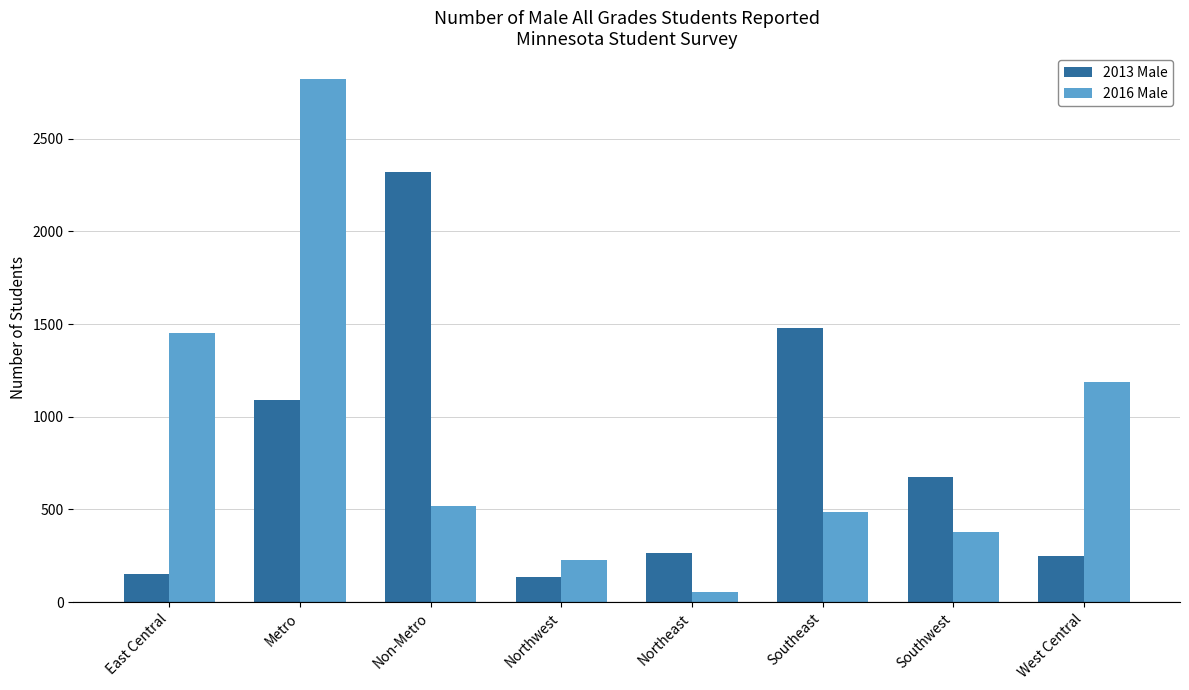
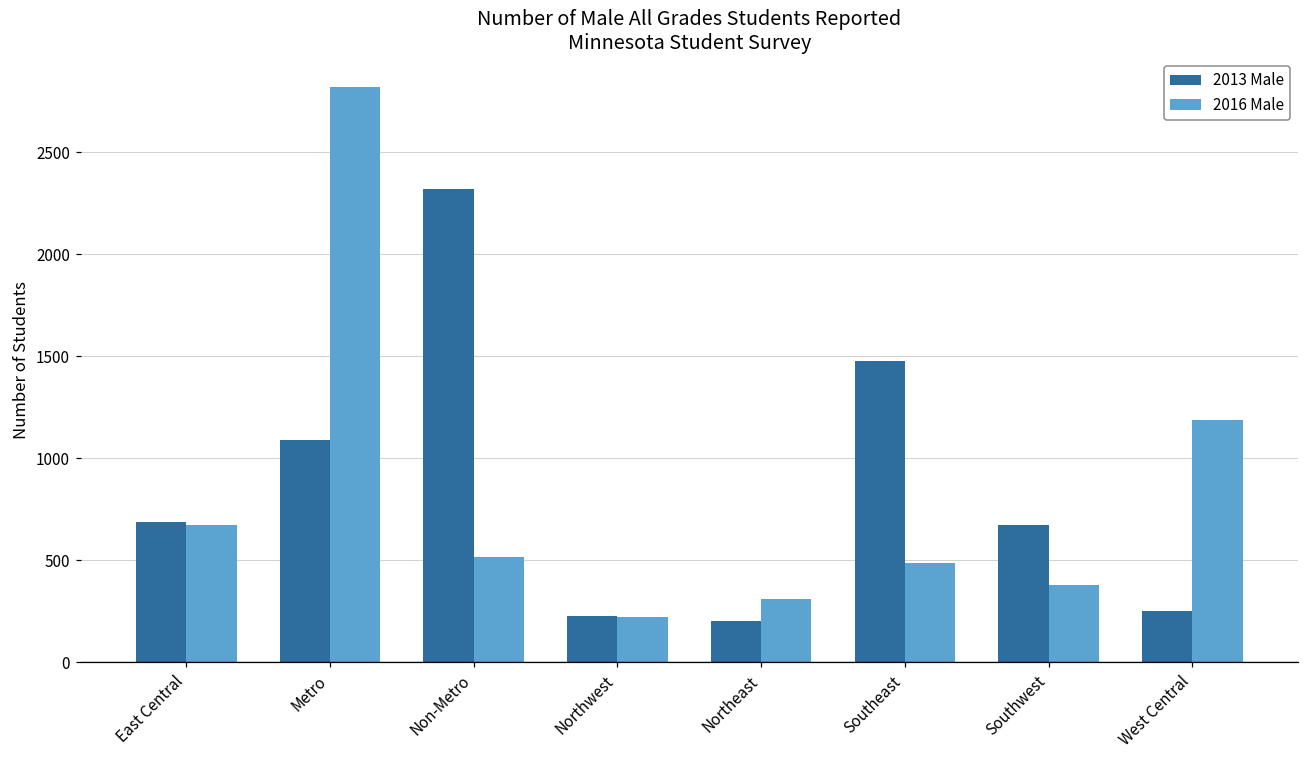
  {
    "2013 Male": {
-     "East Central": 150,
+     "East Central": 690,
      "Metro": 1090,
      "Non-Metro": 2320,
-     "Northwest": 140,
-     "Northeast": 260,
+     "Northwest": 230,
+     "Northeast": 200,
      "Southeast": 1480,
      "Southwest": 670,
      "West Central": 250
    },
    "2016 Male": {
-     "East Central": 1450,
+     "East Central": 680,
      "Metro": 2820,
      "Non-Metro": 520,
      "Northwest": 230,
-     "Northeast": 60,
+     "Northeast": 310,
      "Southeast": 490,
      "Southwest": 380,
      "West Central": 1190
    }
  }
